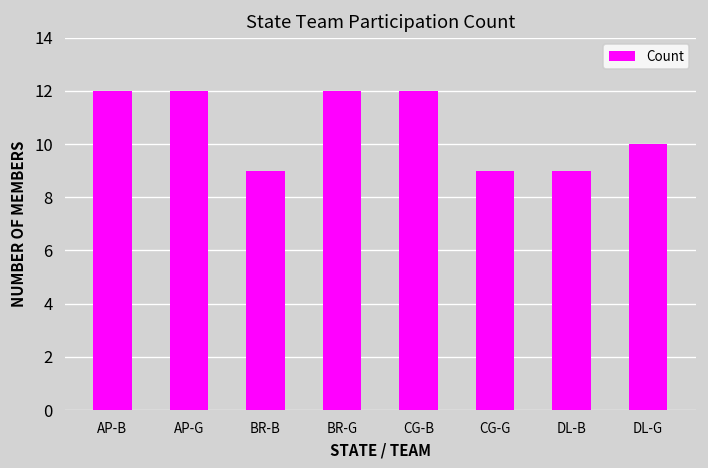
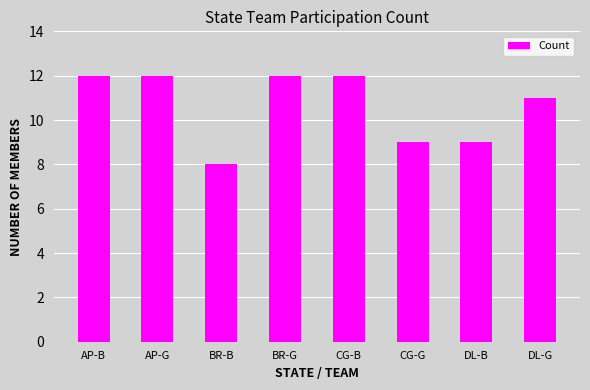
  {
    "AP-B": 12,
    "AP-G": 12,
-   "BR-B": 9,
+   "BR-B": 8,
    "BR-G": 12,
    "CG-B": 12,
    "CG-G": 9,
    "DL-B": 9,
-   "DL-G": 10
+   "DL-G": 11
  }
